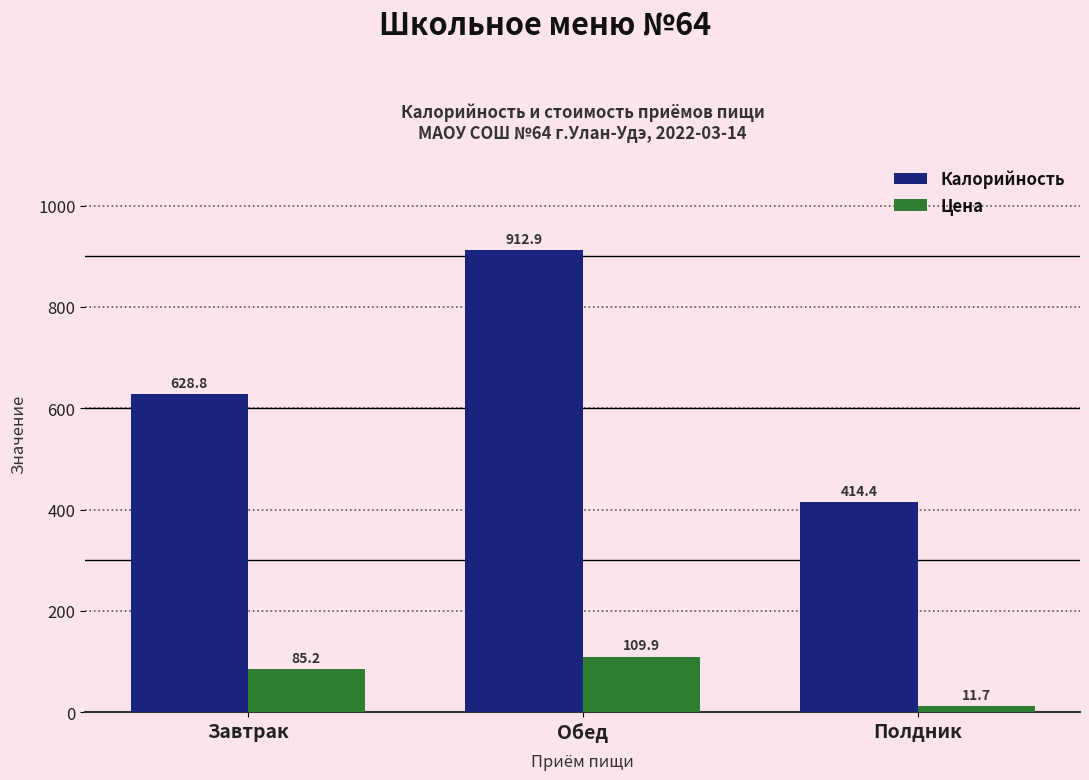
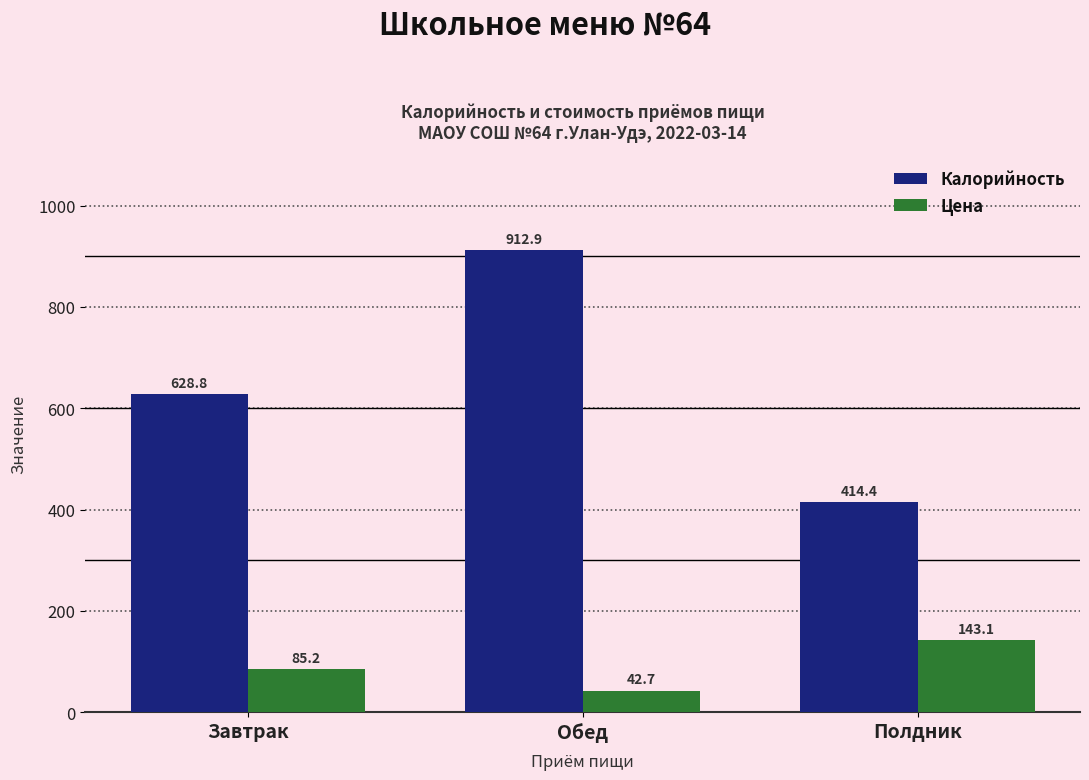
  {
    "Калорийность": {
      "Завтрак": 628.8,
      "Обед": 912.9,
      "Полдник": 414.4
    },
    "Цена": {
      "Завтрак": 85.2,
-     "Обед": 109.9,
-     "Полдник": 11.7
+     "Обед": 42.7,
+     "Полдник": 143.1
    }
  }
